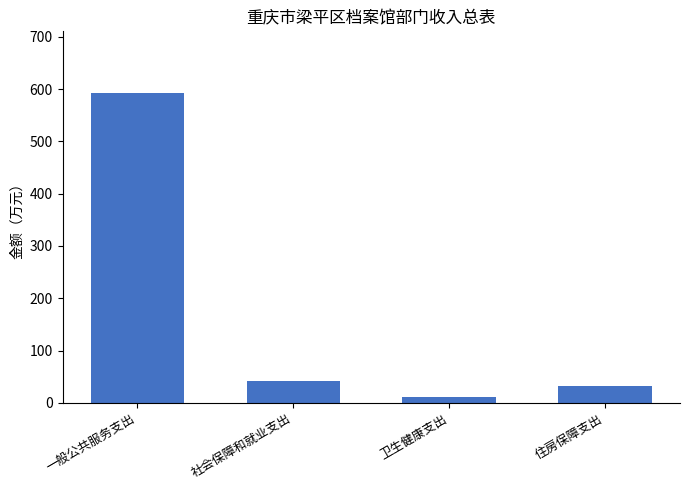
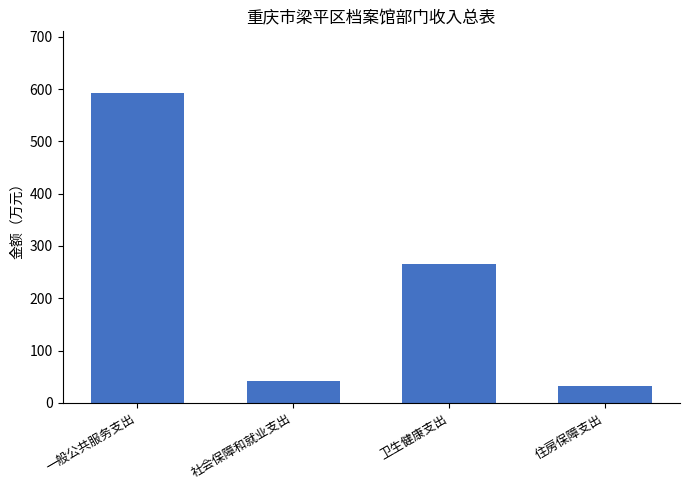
  {
    "一般公共服务支出": 590,
    "社会保障和就业支出": 40,
-   "卫生健康支出": 10,
+   "卫生健康支出": 270,
    "住房保障支出": 30
  }
